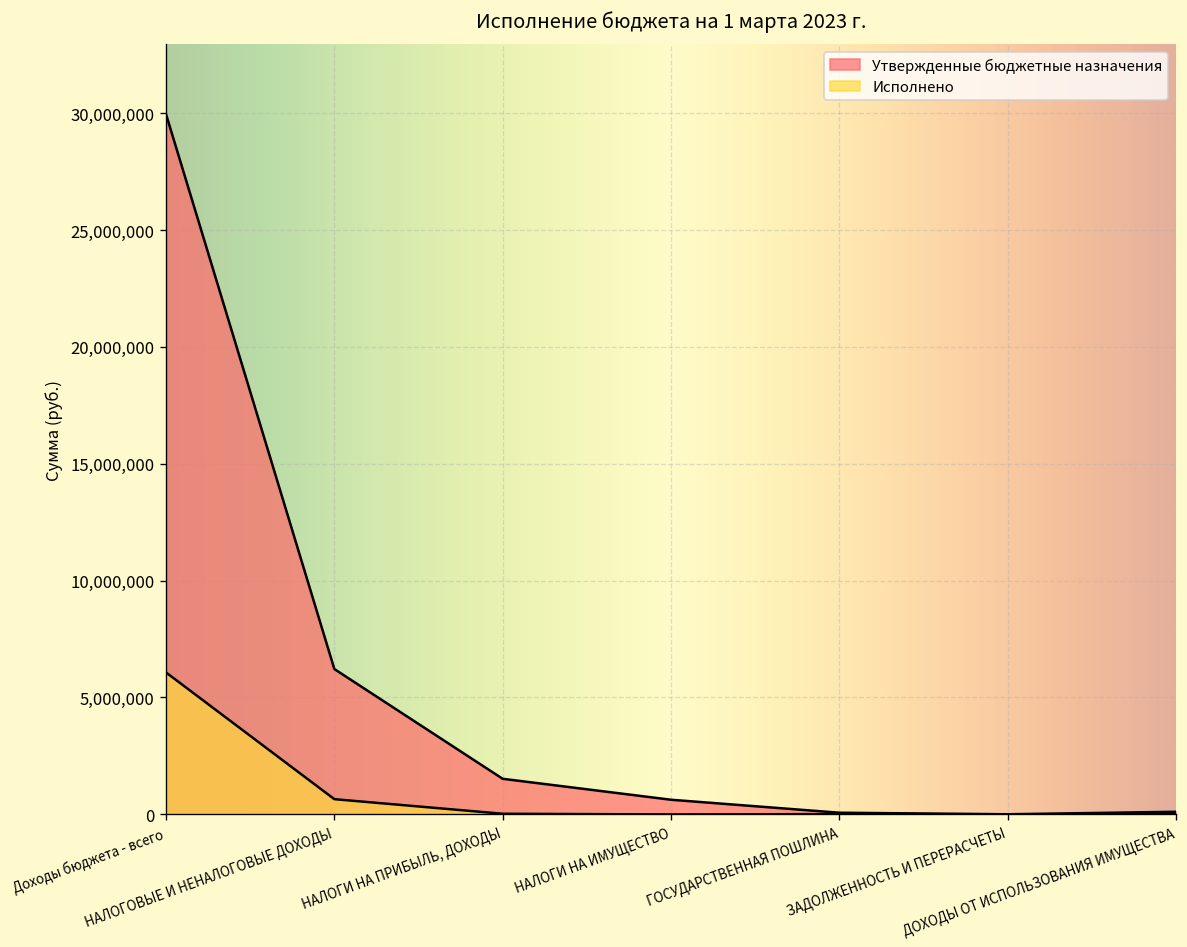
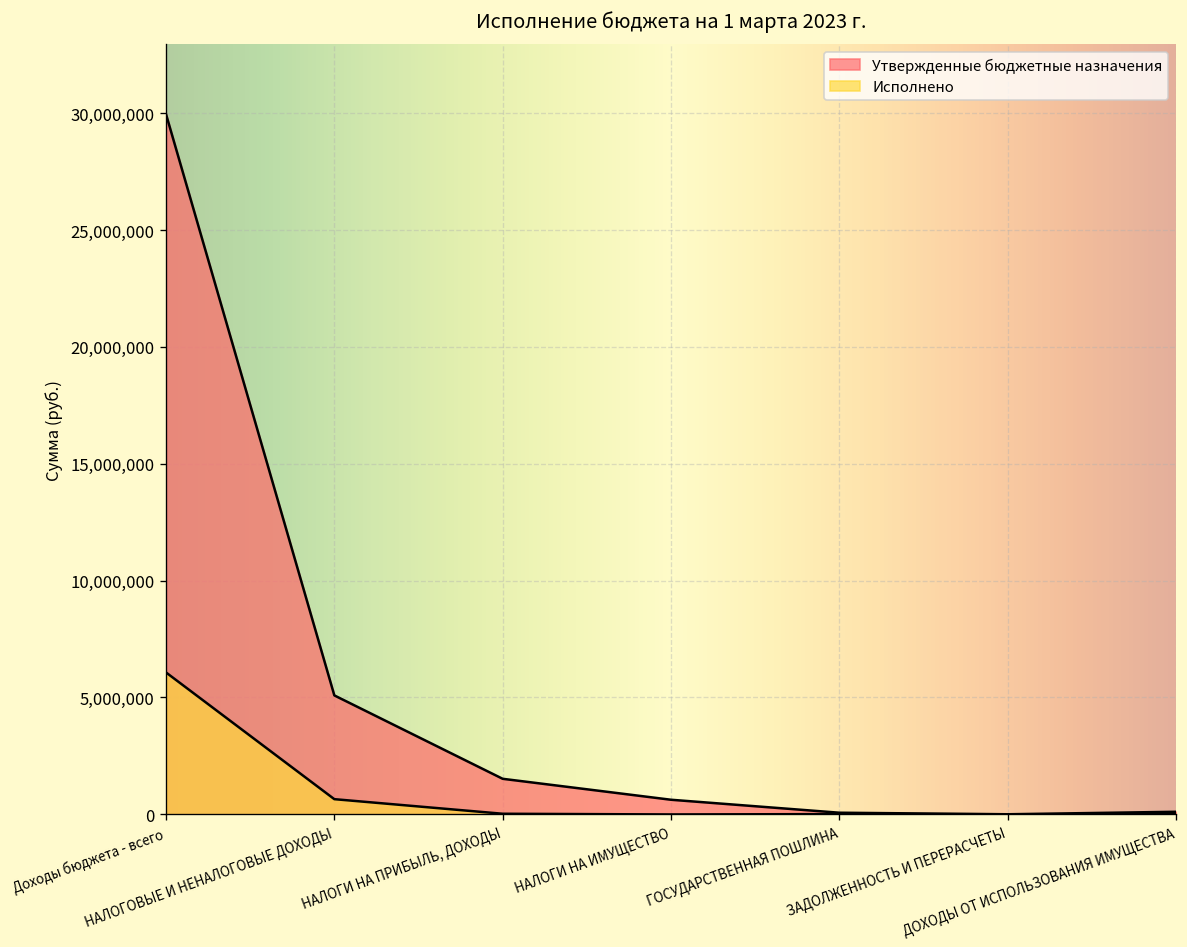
  {
    "Утвержденные бюджетные назначения": {
      "Доходы бюджета - всего": "30,000,000",
-     "НАЛОГОВЫЕ И НЕНАЛОГОВЫЕ ДОХОДЫ": "6,200,000",
+     "НАЛОГОВЫЕ И НЕНАЛОГОВЫЕ ДОХОДЫ": "5,100,000",
      "НАЛОГИ НА ПРИБЫЛЬ, ДОХОДЫ": "1,500,000",
      "НАЛОГИ НА ИМУЩЕСТВО": "600,000"
    }
  }
